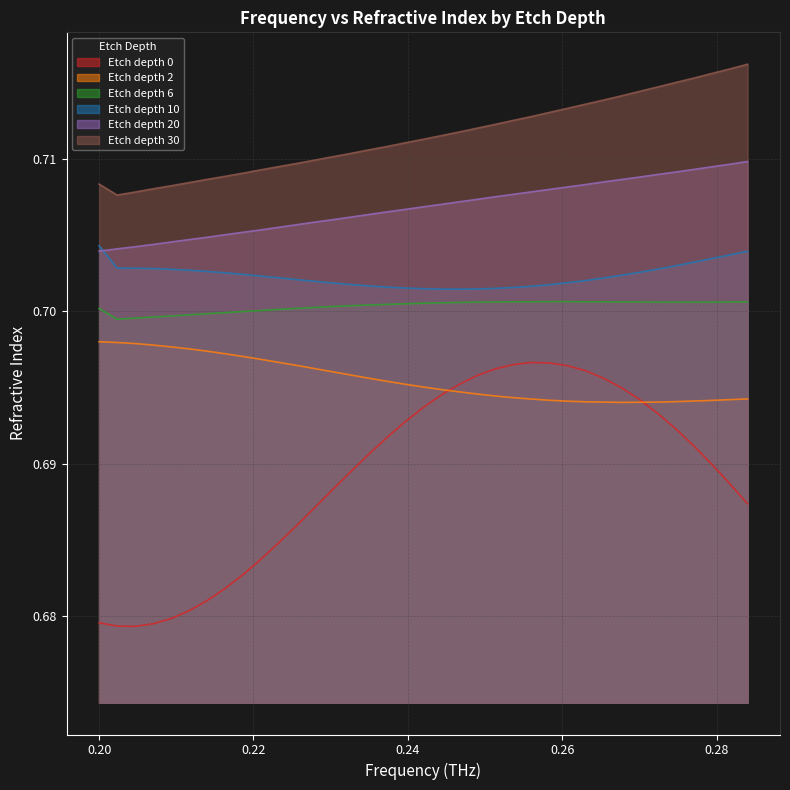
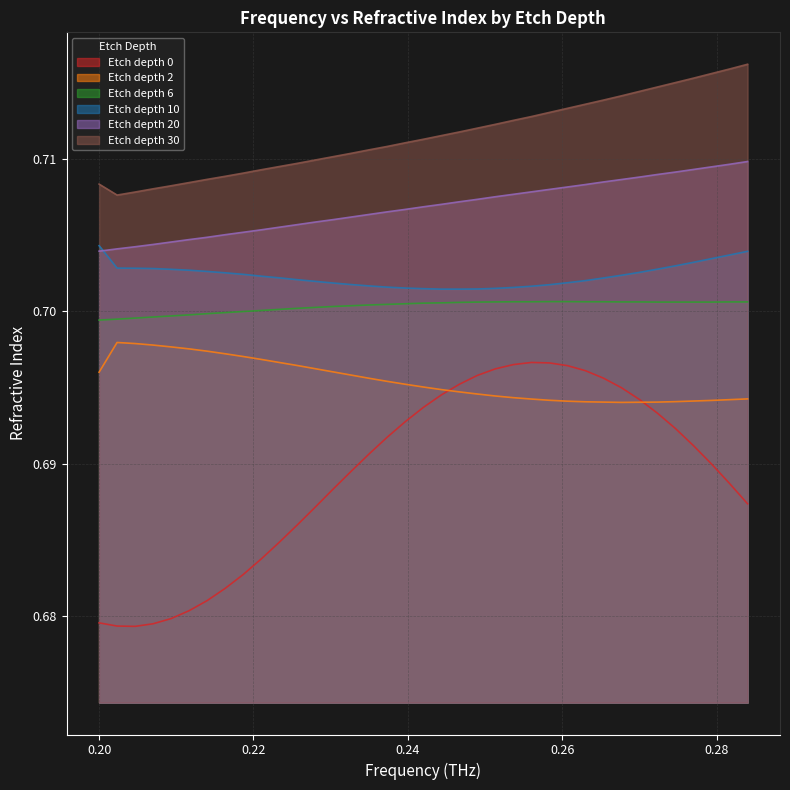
  {
    "Etch depth 0": {
      "0.20": 0.6796
    },
    "Etch depth 2": {
-     "0.20": 0.698
+     "0.20": 0.696
    },
    "Etch depth 6": {
-     "0.20": 0.7002
+     "0.20": 0.6994
    },
    "Etch depth 10": {
      "0.20": 0.7043
    },
    "Etch depth 20": {
      "0.20": 0.7039
    },
    "Etch depth 30": {
      "0.20": 0.7083
    }
  }
